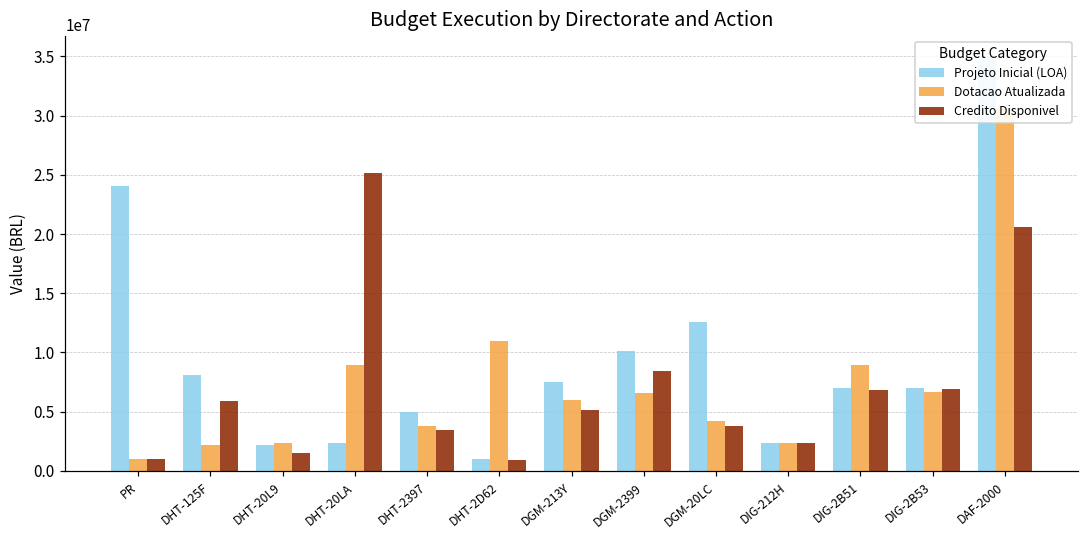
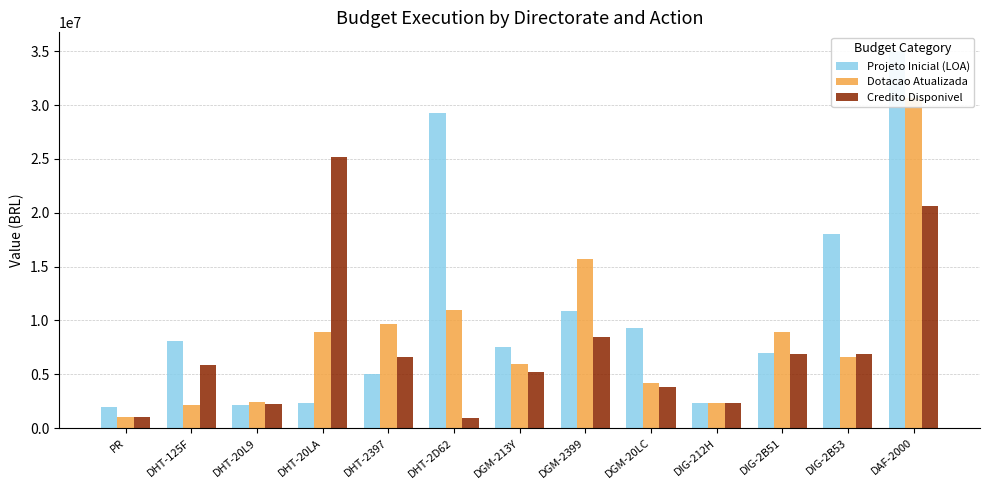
  {
    "Projeto Inicial (LOA)": {
-     "PR": 24100000,
+     "PR": 2000000,
      "DHT-125F": 8100000,
      "DHT-20L9": 2200000,
      "DHT-20LA": 2400000,
      "DHT-2397": 5000000,
-     "DHT-2D62": 1000000,
+     "DHT-2D62": 29200000,
      "DGM-213Y": 7500000,
-     "DGM-2399": 10100000,
-     "DGM-20LC": 12600000,
+     "DGM-2399": 10900000,
+     "DGM-20LC": 9300000,
      "DIG-212H": 2300000,
      "DIG-2B51": 7000000,
-     "DIG-2B53": 7000000
+     "DIG-2B53": 18000000
    },
    "Dotacao Atualizada": {
      "PR": 1000000,
      "DHT-125F": 2200000,
      "DHT-20L9": 2400000,
      "DHT-20LA": 8900000,
-     "DHT-2397": 3800000,
+     "DHT-2397": 9600000,
      "DHT-2D62": 11000000,
      "DGM-213Y": 6000000,
-     "DGM-2399": 6600000,
+     "DGM-2399": 15700000,
      "DGM-20LC": 4200000,
      "DIG-212H": 2300000,
      "DIG-2B51": 8900000,
      "DIG-2B53": 6700000
    },
    "Credito Disponivel": {
      "PR": 1000000,
      "DHT-125F": 5900000,
-     "DHT-20L9": 1500000,
+     "DHT-20L9": 2300000,
      "DHT-20LA": 25100000,
-     "DHT-2397": 3400000,
+     "DHT-2397": 6600000,
      "DHT-2D62": 900000,
      "DGM-213Y": 5200000,
      "DGM-2399": 8400000,
      "DGM-20LC": 3800000,
      "DIG-212H": 2300000,
      "DIG-2B51": 6800000,
      "DIG-2B53": 6900000,
      "DAF-2000": 20600000
    }
  }
